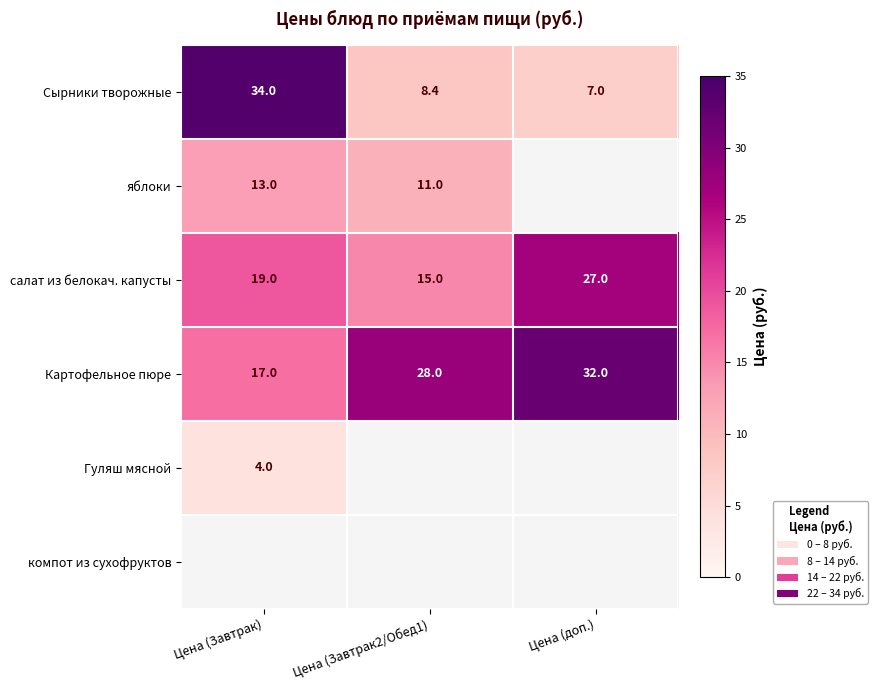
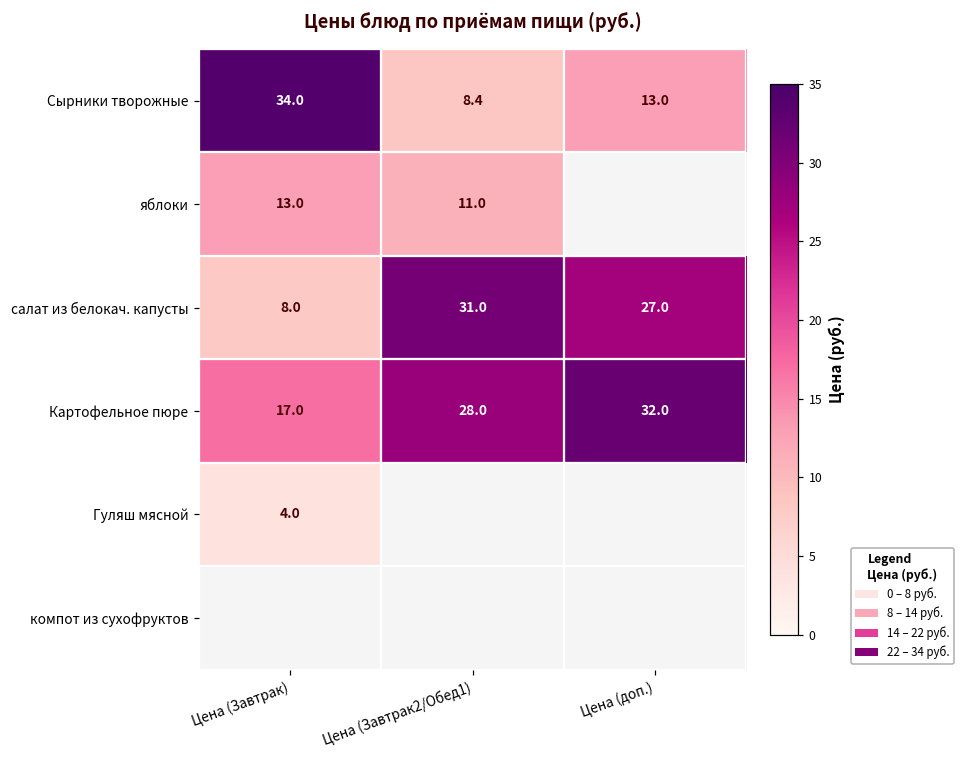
  {
    "Сырники творожные": {
      "Цена (Завтрак)": 34.0,
      "Цена (Завтрак2/Обед1)": 8.4,
-     "Цена (доп.)": 7.0
+     "Цена (доп.)": 13.0
    },
    "яблоки": {
      "Цена (Завтрак)": 13.0,
      "Цена (Завтрак2/Обед1)": 11.0
    },
    "салат из белокач. капусты": {
-     "Цена (Завтрак)": 19.0,
-     "Цена (Завтрак2/Обед1)": 15.0,
+     "Цена (Завтрак)": 8.0,
+     "Цена (Завтрак2/Обед1)": 31.0,
      "Цена (доп.)": 27.0
    },
    "Картофельное пюре": {
      "Цена (Завтрак)": 17.0,
      "Цена (Завтрак2/Обед1)": 28.0,
      "Цена (доп.)": 32.0
    },
    "Гуляш мясной": {
      "Цена (Завтрак)": 4.0
    }
  }
